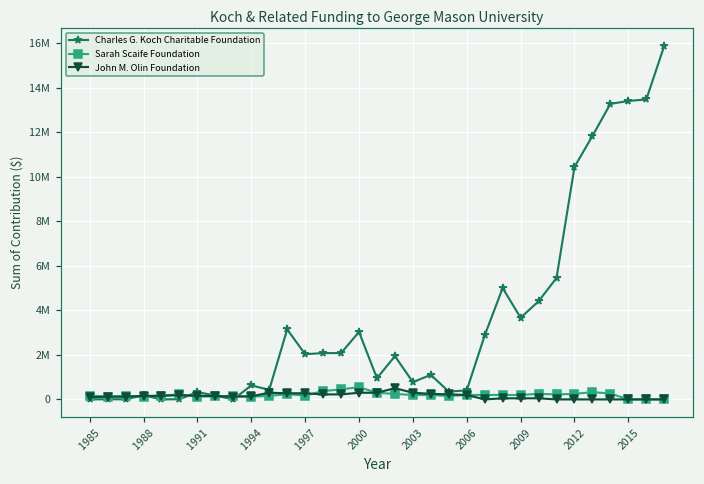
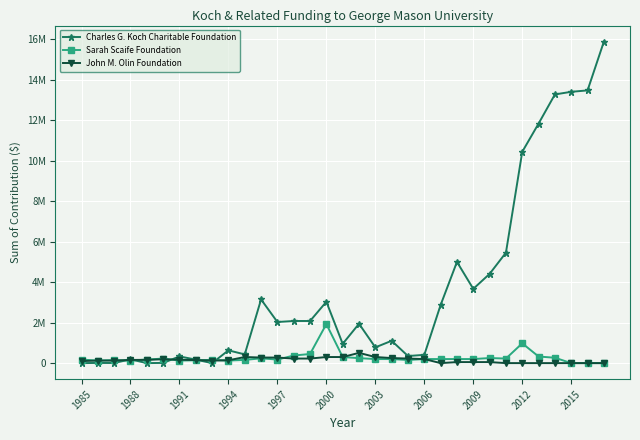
  {
    "Sarah Scaife Foundation": {
-     "2000": 600000,
+     "2000": 1900000,
      "2009": 200000,
-     "2012": 300000
+     "2012": 1000000
    }
  }
